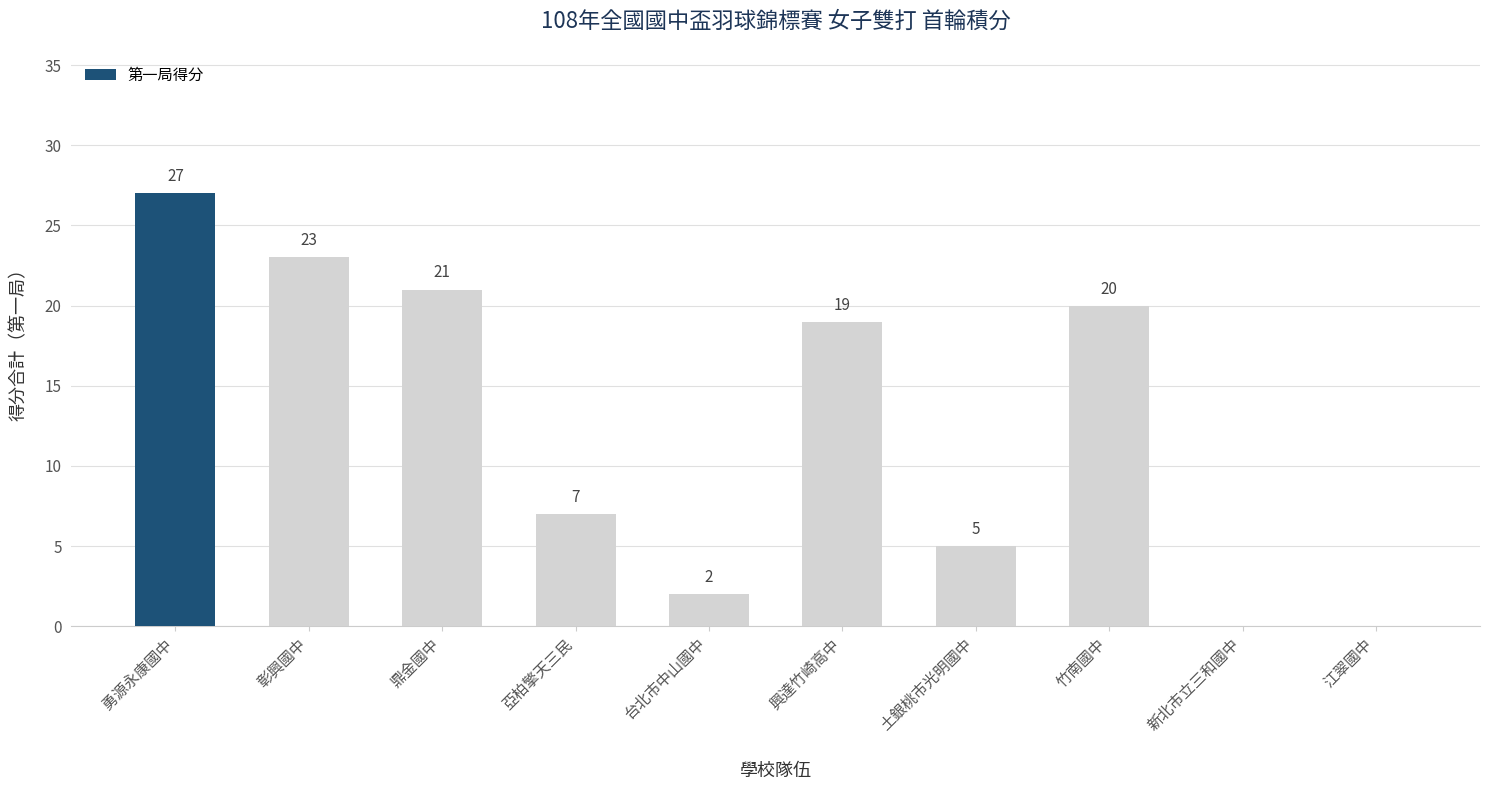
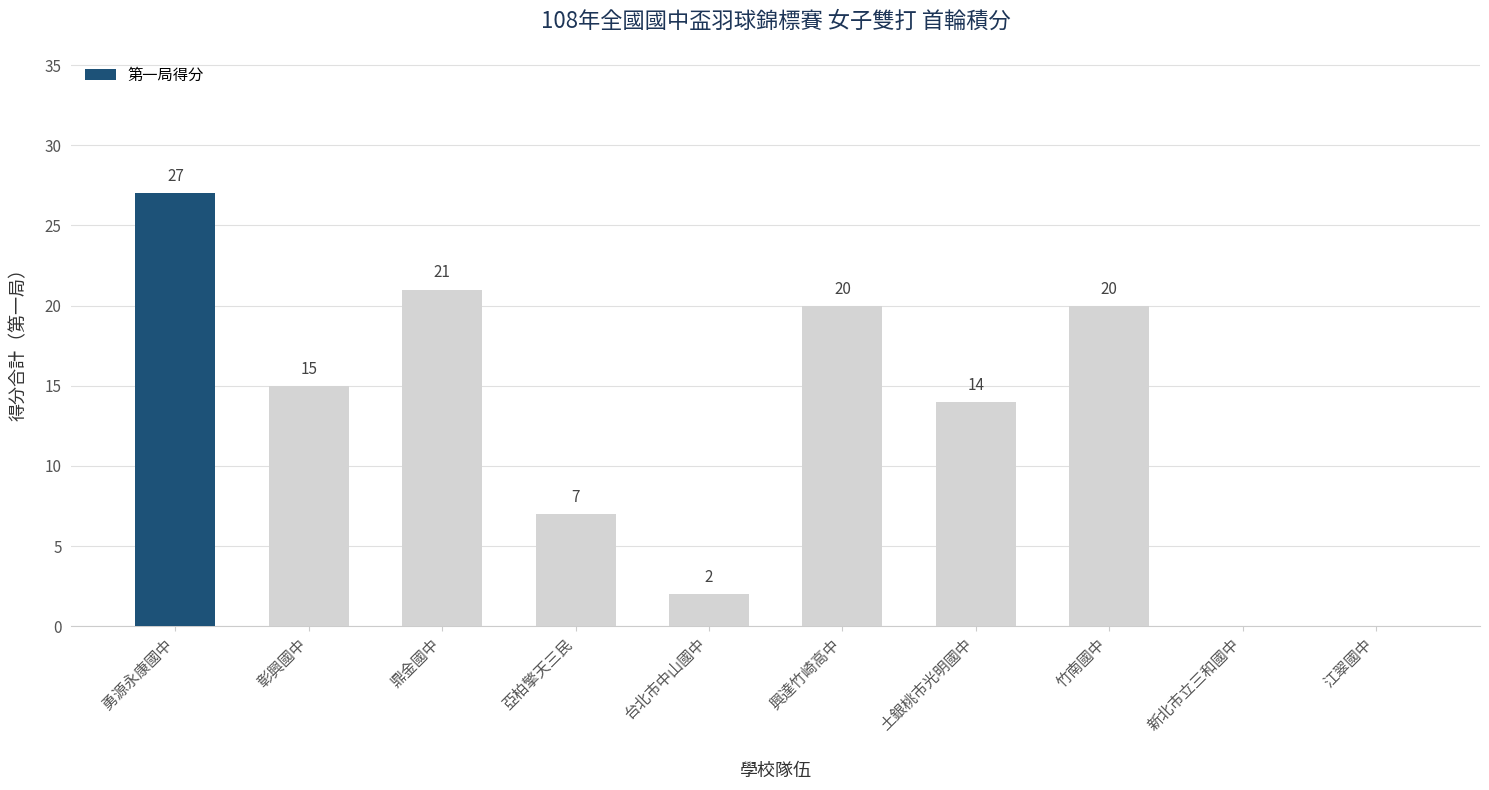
  {
    "勇源永康國中": 27,
-   "彰興國中": 23,
+   "彰興國中": 15,
    "鼎金國中": 21,
    "亞柏擎天三民": 7,
    "台北市中山國中": 2,
-   "興達竹崎高中": 19,
-   "土銀桃市光明國中": 5,
+   "興達竹崎高中": 20,
+   "土銀桃市光明國中": 14,
    "竹南國中": 20
  }
